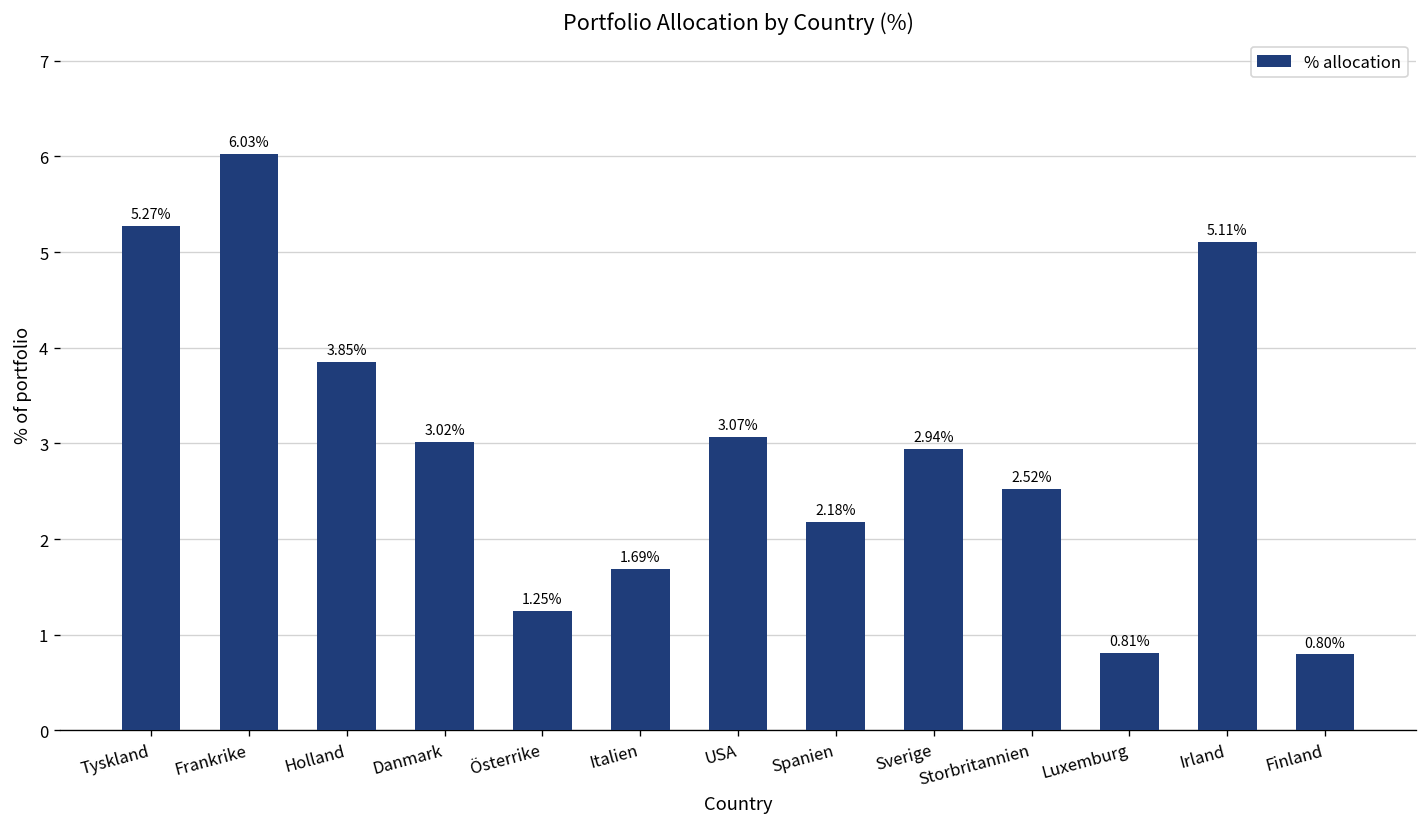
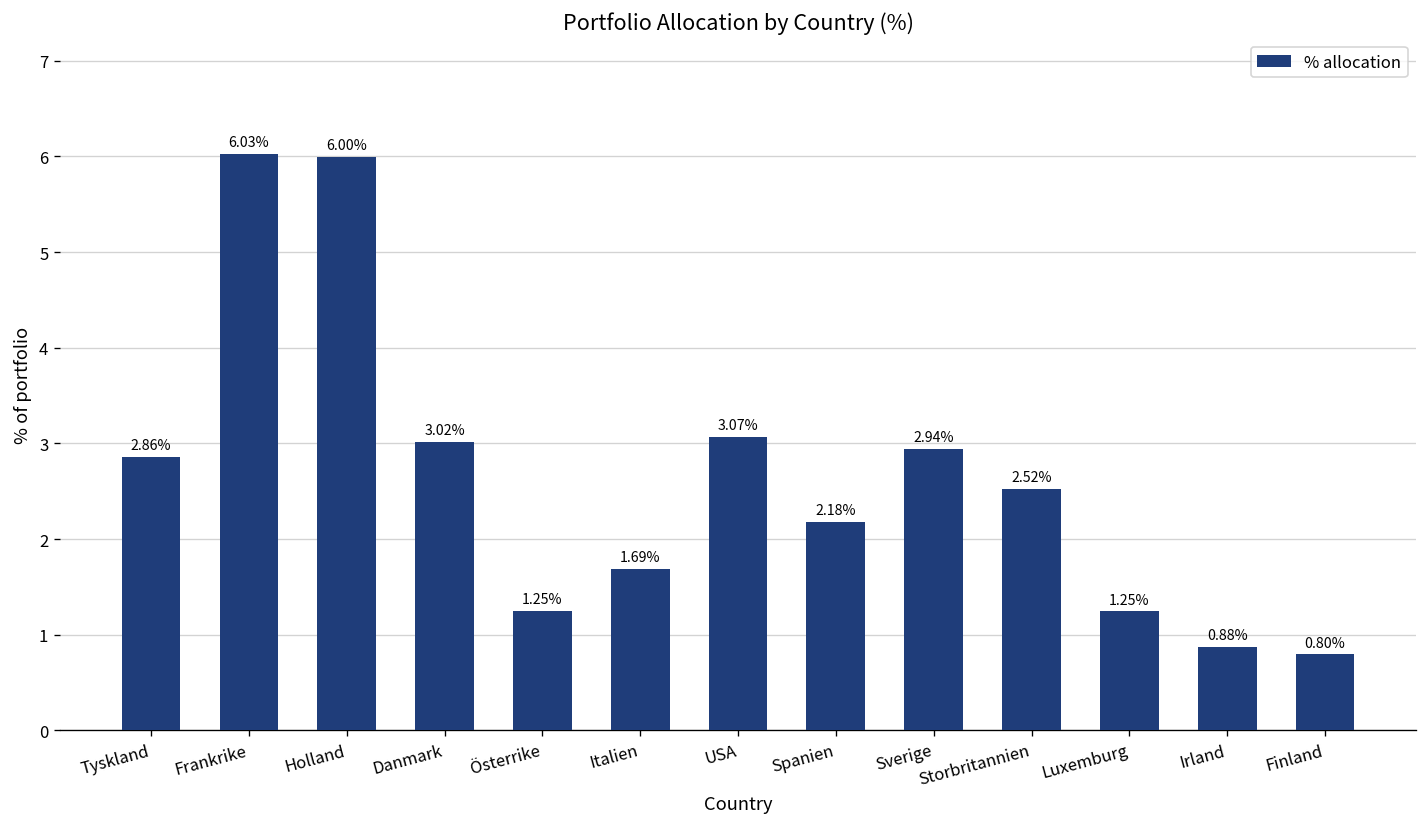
  {
-   "Tyskland": "5.27%",
+   "Tyskland": "2.86%",
    "Frankrike": "6.03%",
-   "Holland": "3.85%",
+   "Holland": "6.00%",
    "Danmark": "3.02%",
    "Österrike": "1.25%",
    "Italien": "1.69%",
    "USA": "3.07%",
    "Spanien": "2.18%",
    "Sverige": "2.94%",
    "Storbritannien": "2.52%",
-   "Luxemburg": "0.81%",
-   "Irland": "5.11%",
+   "Luxemburg": "1.25%",
+   "Irland": "0.88%",
    "Finland": "0.80%"
  }
